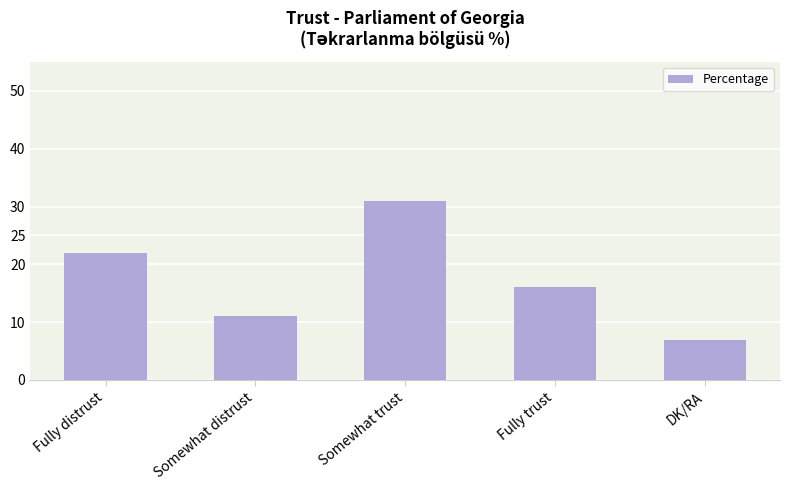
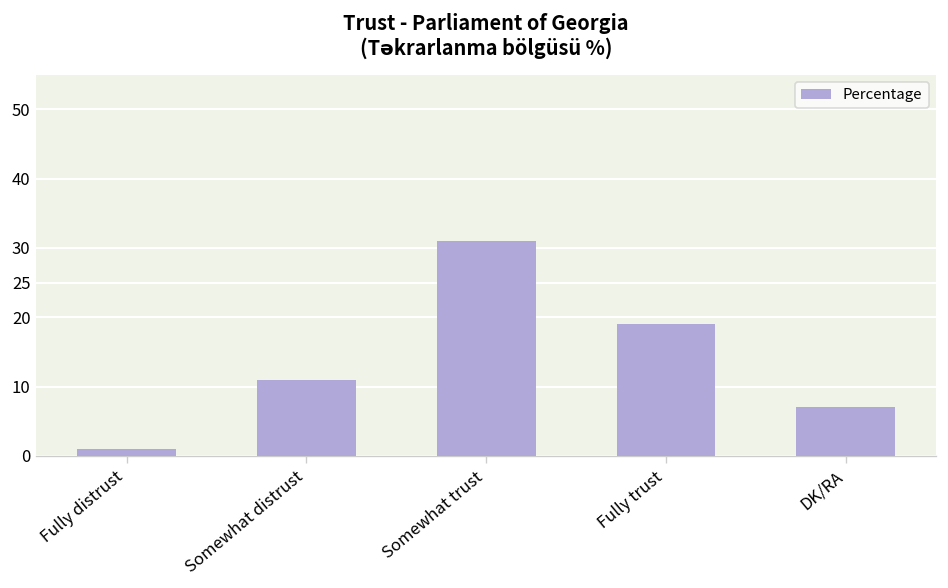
  {
-   "Fully distrust": 22,
+   "Fully distrust": 1,
    "Somewhat distrust": 11,
    "Somewhat trust": 31,
-   "Fully trust": 16,
+   "Fully trust": 19,
    "DK/RA": 7
  }
